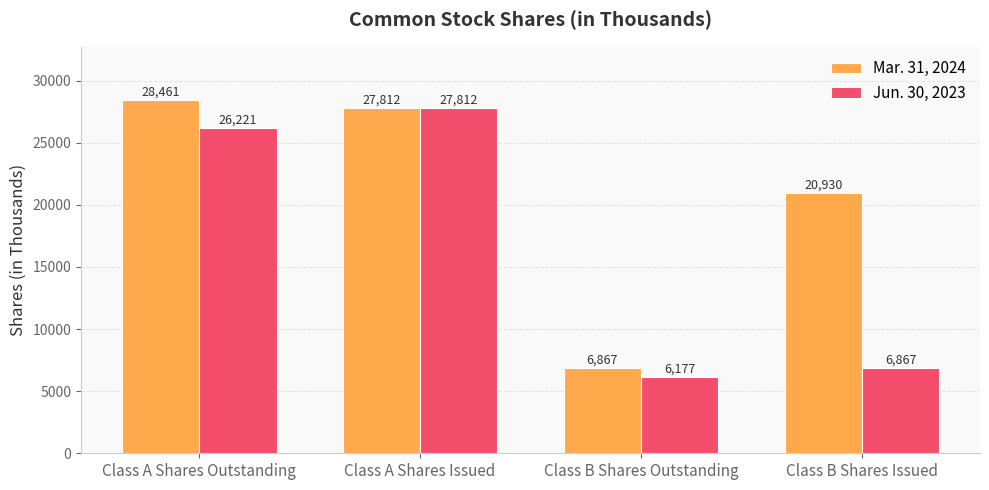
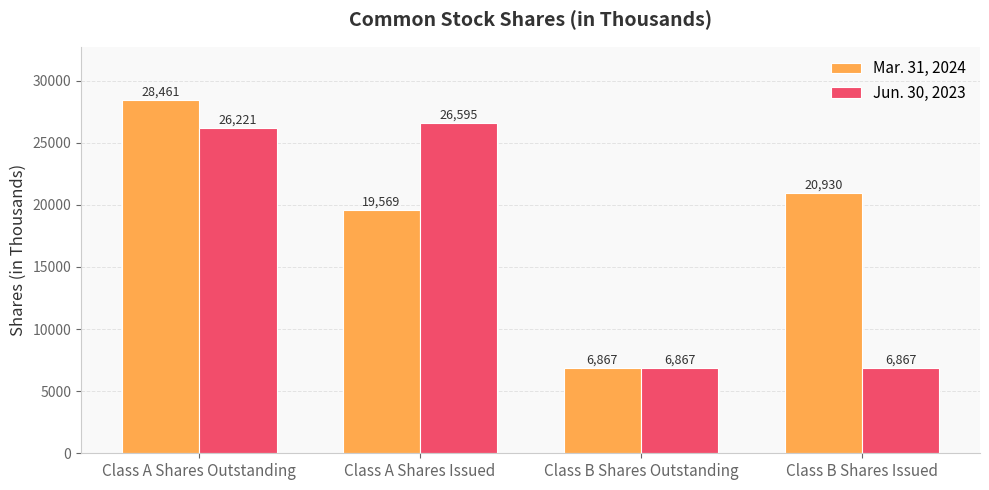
  {
    "Mar. 31, 2024": {
      "Class A Shares Outstanding": "28,461",
-     "Class A Shares Issued": "27,812",
+     "Class A Shares Issued": "19,569",
      "Class B Shares Outstanding": "6,867",
      "Class B Shares Issued": "20,930"
    },
    "Jun. 30, 2023": {
      "Class A Shares Outstanding": "26,221",
-     "Class A Shares Issued": "27,812",
-     "Class B Shares Outstanding": "6,177",
+     "Class A Shares Issued": "26,595",
+     "Class B Shares Outstanding": "6,867",
      "Class B Shares Issued": "6,867"
    }
  }
